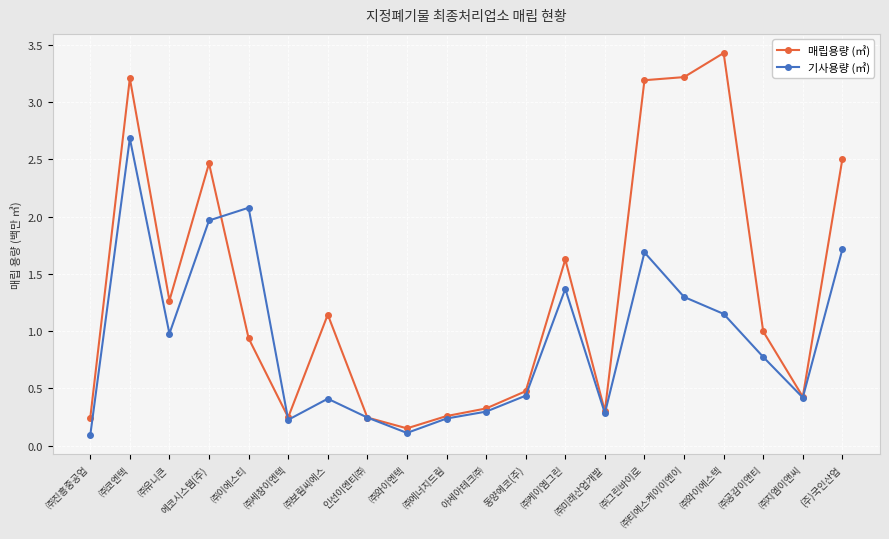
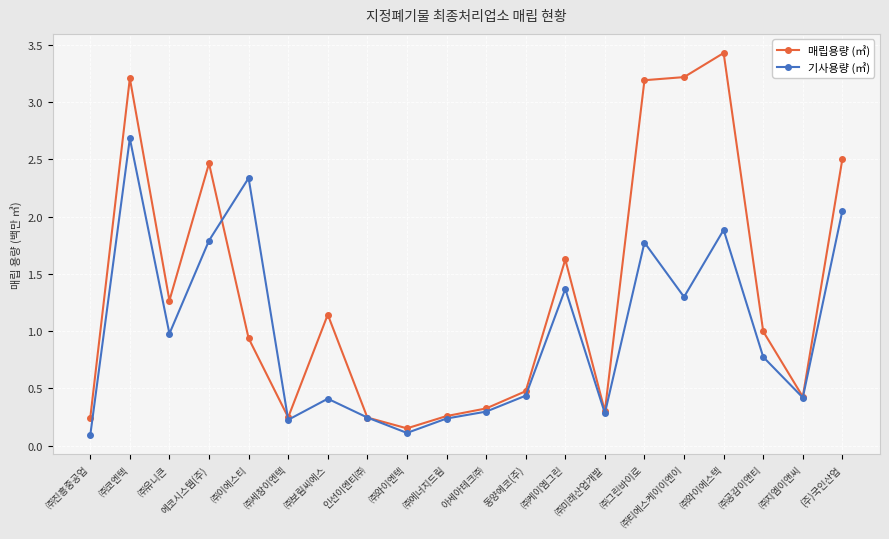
  {
    "매립용량 (㎥)": {
      "㈜진흥중공업": 0.24,
      "㈜코엔텍": 3.21,
      "㈜유니큰": 1.27,
      "에코시스템(주)": 2.46,
      "㈜이에스티": 0.94,
      "㈜보림씨에스": 1.14,
      "㈜와이엔텍": 0.15,
      "아세아테크㈜": 0.33,
      "동양에코(주)": 0.48,
      "㈜케이엠그린": 1.63,
      "㈜그린바이로": 3.19,
      "㈜티에스케이이엔이": 3.22,
      "㈜와이에스텍": 3.43,
      "㈜공감이앤티": 1.00,
      "(주)국인산업": 2.50
    },
    "기사용량 (㎥)": {
      "㈜진흥중공업": 0.09,
      "㈜코엔텍": 2.68,
      "㈜유니큰": 0.98,
-     "에코시스템(주)": 1.97,
-     "㈜이에스티": 2.08,
+     "에코시스템(주)": 1.79,
+     "㈜이에스티": 2.34,
      "㈜보림씨에스": 0.41,
      "㈜와이엔텍": 0.11,
      "아세아테크㈜": 0.30,
      "동양에코(주)": 0.44,
      "㈜케이엠그린": 1.37,
-     "㈜그린바이로": 1.69,
+     "㈜그린바이로": 1.77,
      "㈜티에스케이이엔이": 1.30,
-     "㈜와이에스텍": 1.15,
+     "㈜와이에스텍": 1.88,
      "㈜공감이앤티": 0.78,
-     "(주)국인산업": 1.71
+     "(주)국인산업": 2.05
    }
  }
